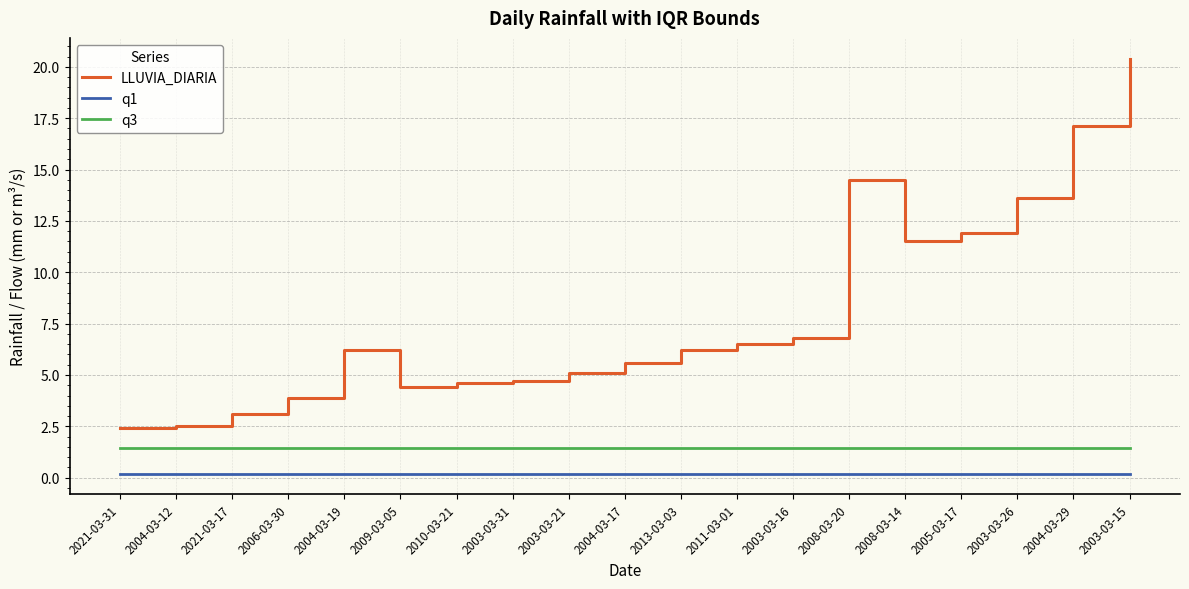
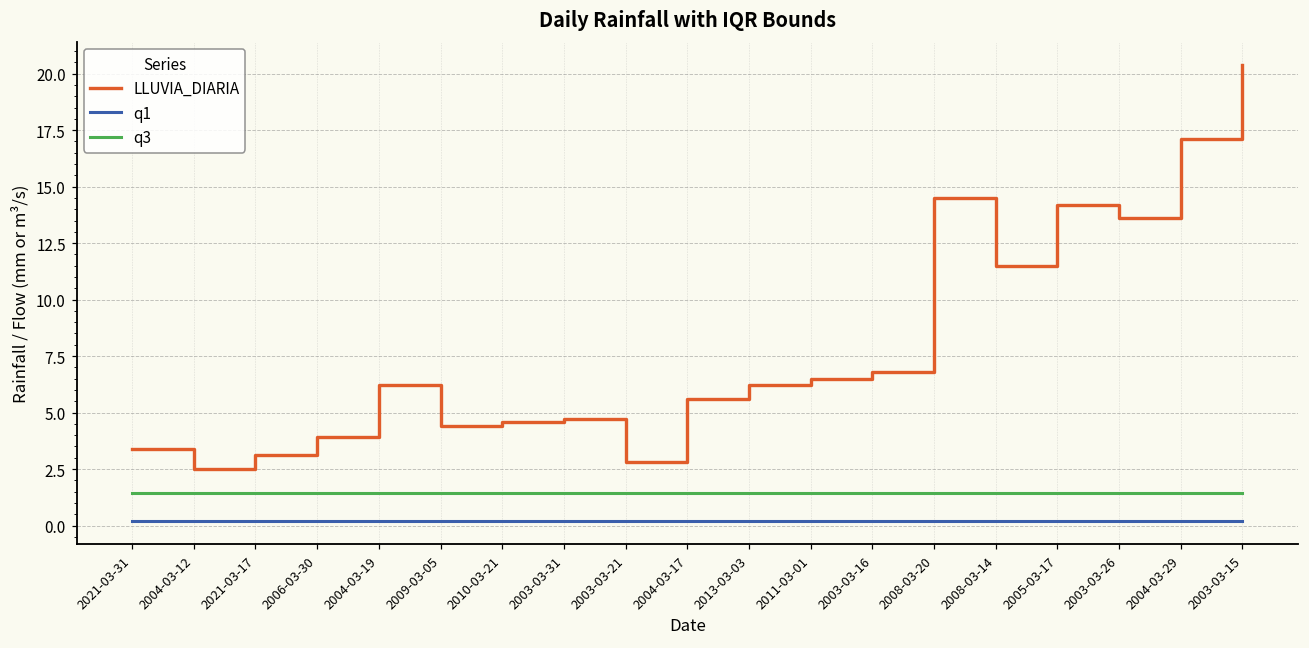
  {
    "LLUVIA_DIARIA": {
-     "2021-03-31": 2.4,
+     "2021-03-31": 3.4,
      "2004-03-12": 2.5,
      "2021-03-17": 3.1,
      "2006-03-30": 3.9,
      "2004-03-19": 6.2,
      "2009-03-05": 4.4,
      "2010-03-21": 4.6,
      "2003-03-31": 4.7,
-     "2003-03-21": 5.1,
+     "2003-03-21": 2.8,
      "2004-03-17": 5.6,
      "2013-03-03": 6.2,
      "2011-03-01": 6.5,
      "2003-03-16": 6.8,
      "2008-03-20": 14.5,
      "2008-03-14": 11.5,
-     "2005-03-17": 11.9,
+     "2005-03-17": 14.2,
      "2003-03-26": 13.6,
      "2004-03-29": 17.1,
      "2003-03-15": 20.4
    },
    "q1": {
      "2021-03-31": 0.2,
      "2004-03-12": 0.2,
      "2021-03-17": 0.2,
      "2006-03-30": 0.2,
      "2004-03-19": 0.2,
      "2009-03-05": 0.2,
      "2010-03-21": 0.2,
      "2003-03-31": 0.2,
      "2003-03-21": 0.2,
      "2004-03-17": 0.2,
      "2013-03-03": 0.2,
      "2011-03-01": 0.2,
      "2003-03-16": 0.2,
      "2008-03-20": 0.2,
      "2008-03-14": 0.2,
      "2005-03-17": 0.2,
      "2003-03-26": 0.2,
      "2004-03-29": 0.2,
      "2003-03-15": 0.2
    },
    "q3": {
      "2021-03-31": 1.5,
      "2004-03-12": 1.5,
      "2021-03-17": 1.5,
      "2006-03-30": 1.5,
      "2004-03-19": 1.5,
      "2009-03-05": 1.5,
      "2010-03-21": 1.5,
      "2003-03-31": 1.5,
      "2003-03-21": 1.5,
      "2004-03-17": 1.5,
      "2013-03-03": 1.5,
      "2011-03-01": 1.5,
      "2003-03-16": 1.5,
      "2008-03-20": 1.5,
      "2008-03-14": 1.5,
      "2005-03-17": 1.5,
      "2003-03-26": 1.5,
      "2004-03-29": 1.5,
      "2003-03-15": 1.5
    }
  }
